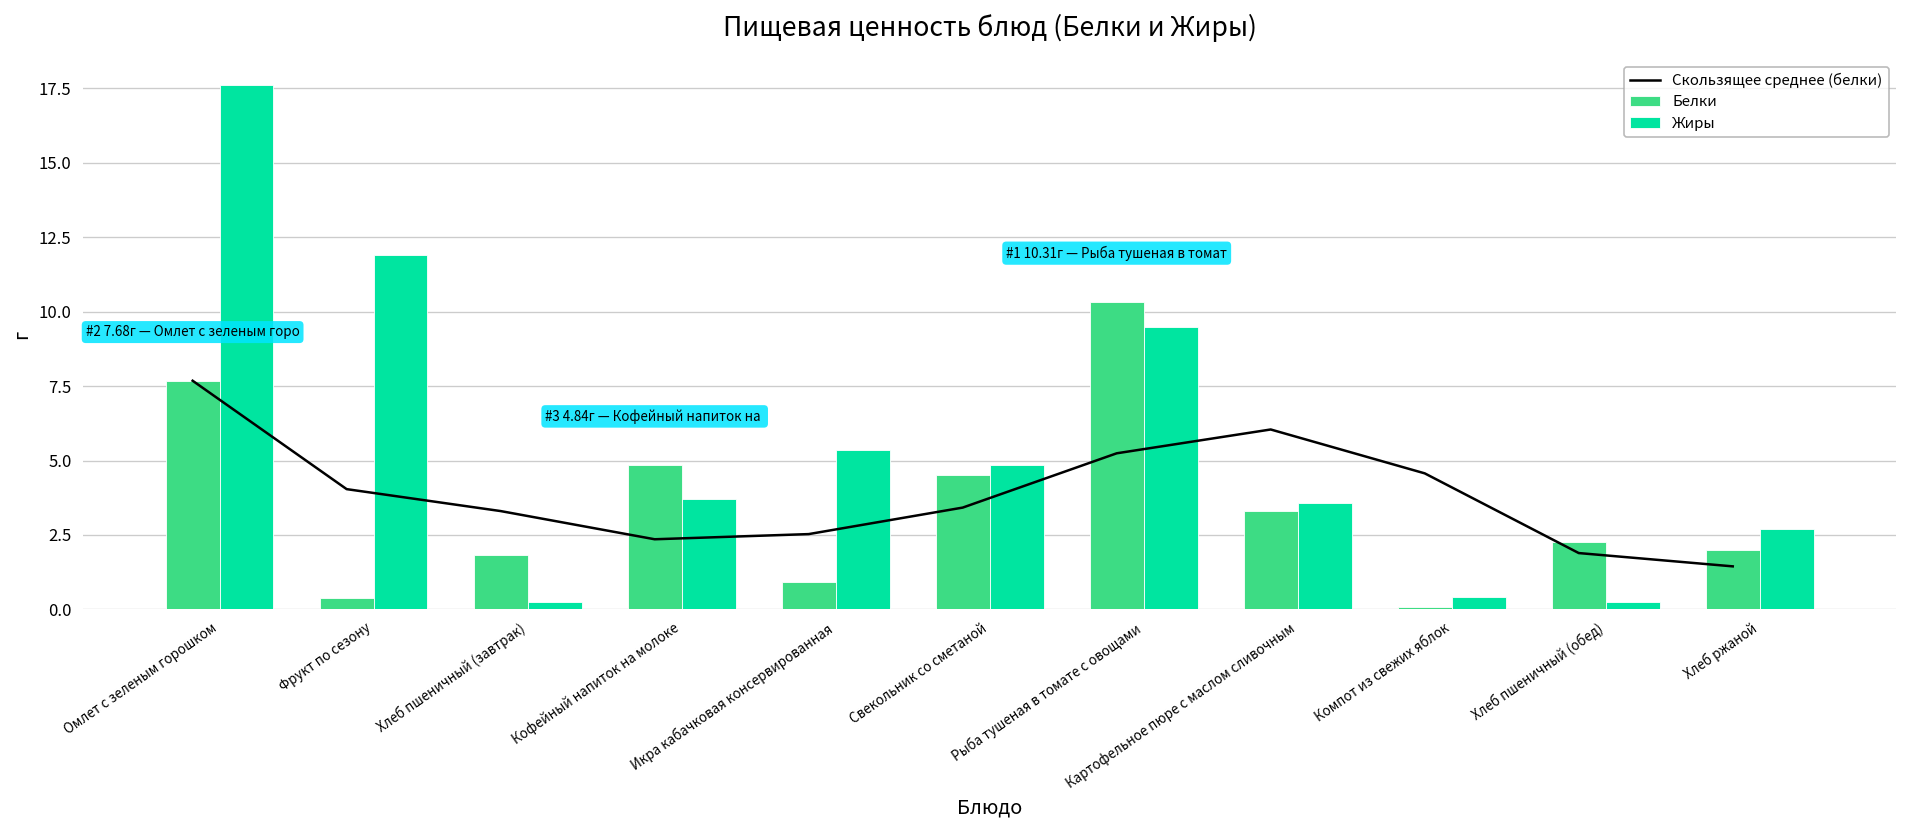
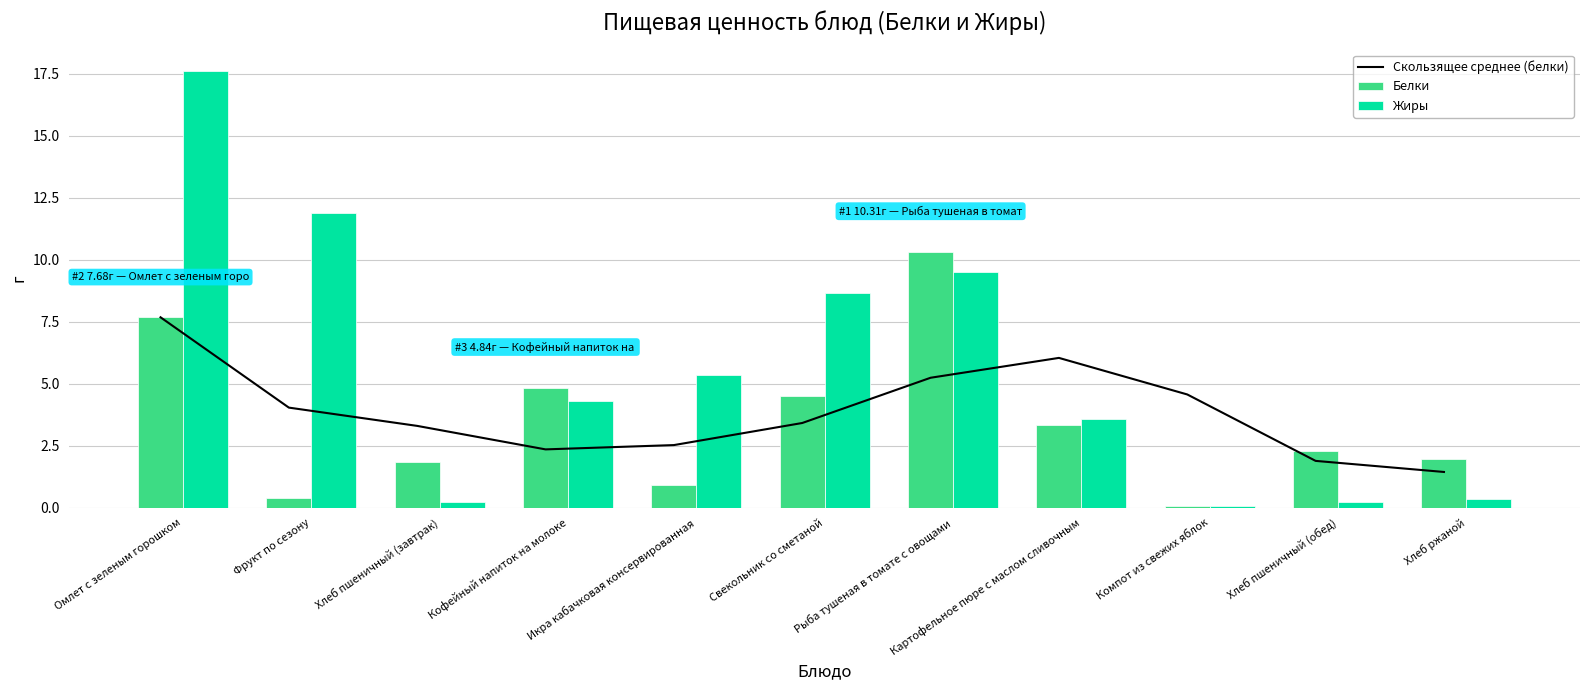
  {
    "Белки": {
      "Омлет с зеленым горошком": 7.7,
      "Фрукт по сезону": 0.4,
      "Хлеб пшеничный (завтрак)": 1.8,
      "Кофейный напиток на молоке": 4.8,
      "Икра кабачковая консервированная": 0.9,
      "Свекольник со сметаной": 4.5,
      "Рыба тушеная в томате с овощами": 10.3,
      "Картофельное пюре с маслом сливочным": 3.3,
      "Хлеб пшеничный (обед)": 2.3,
      "Хлеб ржаной": 2.0
    },
    "Жиры": {
      "Омлет с зеленым горошком": 17.6,
      "Фрукт по сезону": 11.9,
      "Хлеб пшеничный (завтрак)": 0.2,
-     "Кофейный напиток на молоке": 3.7,
+     "Кофейный напиток на молоке": 4.3,
      "Икра кабачковая консервированная": 5.3,
-     "Свекольник со сметаной": 4.8,
+     "Свекольник со сметаной": 8.7,
      "Рыба тушеная в томате с овощами": 9.5,
      "Картофельное пюре с маслом сливочным": 3.6,
-     "Компот из свежих яблок": 0.4,
+     "Компот из свежих яблок": 0.1,
      "Хлеб пшеничный (обед)": 0.2,
-     "Хлеб ржаной": 2.7
+     "Хлеб ржаной": 0.4
    }
  }
